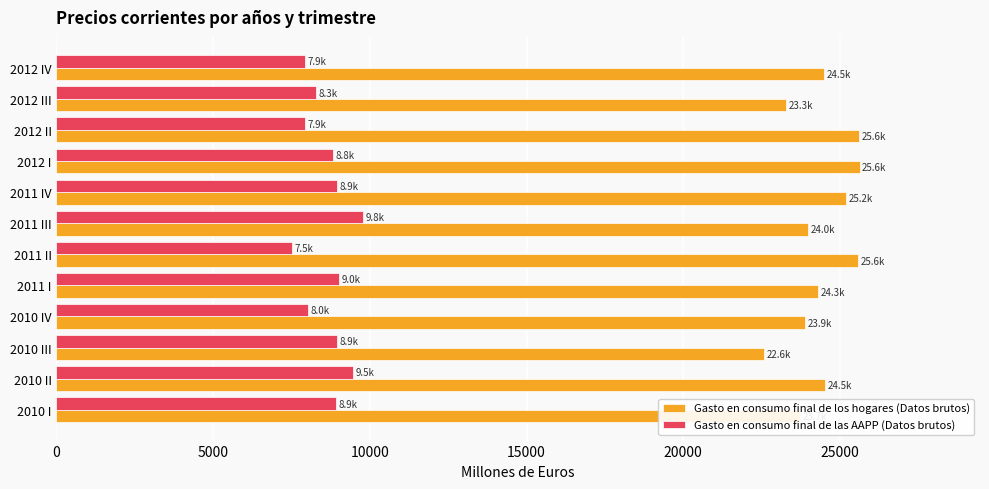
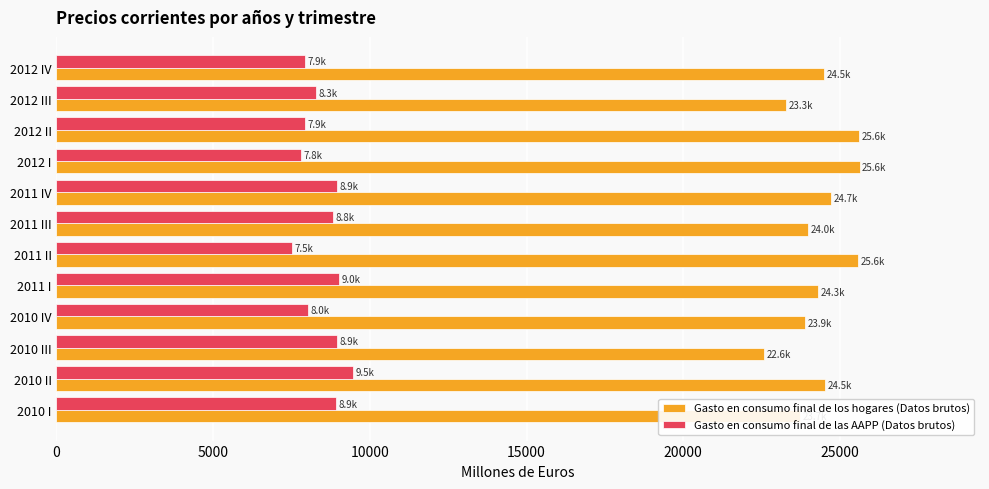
  {
    "Gasto en consumo final de los hogares (Datos brutos)": {
      "2012 IV": "24.5k",
      "2012 III": "23.3k",
      "2012 II": "25.6k",
      "2012 I": "25.6k",
-     "2011 IV": "25.2k",
+     "2011 IV": "24.7k",
      "2011 III": "24.0k",
      "2011 II": "25.6k",
      "2011 I": "24.3k",
      "2010 IV": "23.9k",
      "2010 III": "22.6k",
      "2010 II": "24.5k"
    },
    "Gasto en consumo final de las AAPP (Datos brutos)": {
      "2012 IV": "7.9k",
      "2012 III": "8.3k",
      "2012 II": "7.9k",
-     "2012 I": "8.8k",
+     "2012 I": "7.8k",
      "2011 IV": "8.9k",
-     "2011 III": "9.8k",
+     "2011 III": "8.8k",
      "2011 II": "7.5k",
      "2011 I": "9.0k",
      "2010 IV": "8.0k",
      "2010 III": "8.9k",
      "2010 II": "9.5k",
      "2010 I": "8.9k"
    }
  }
